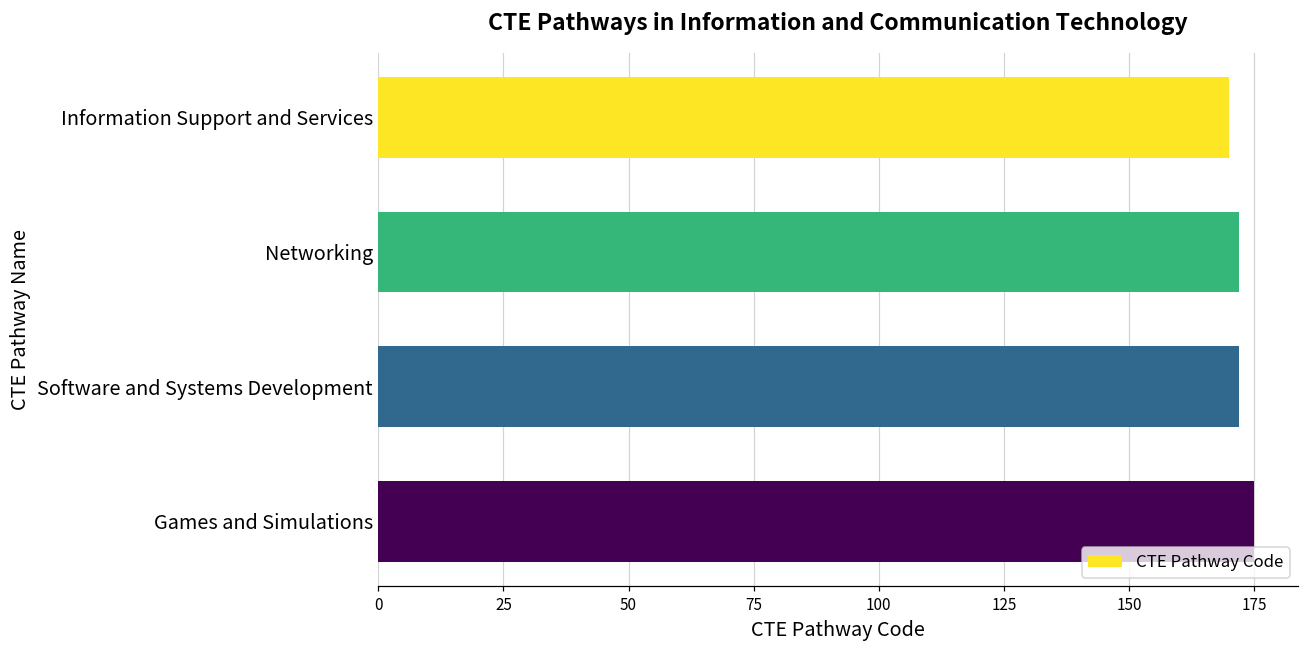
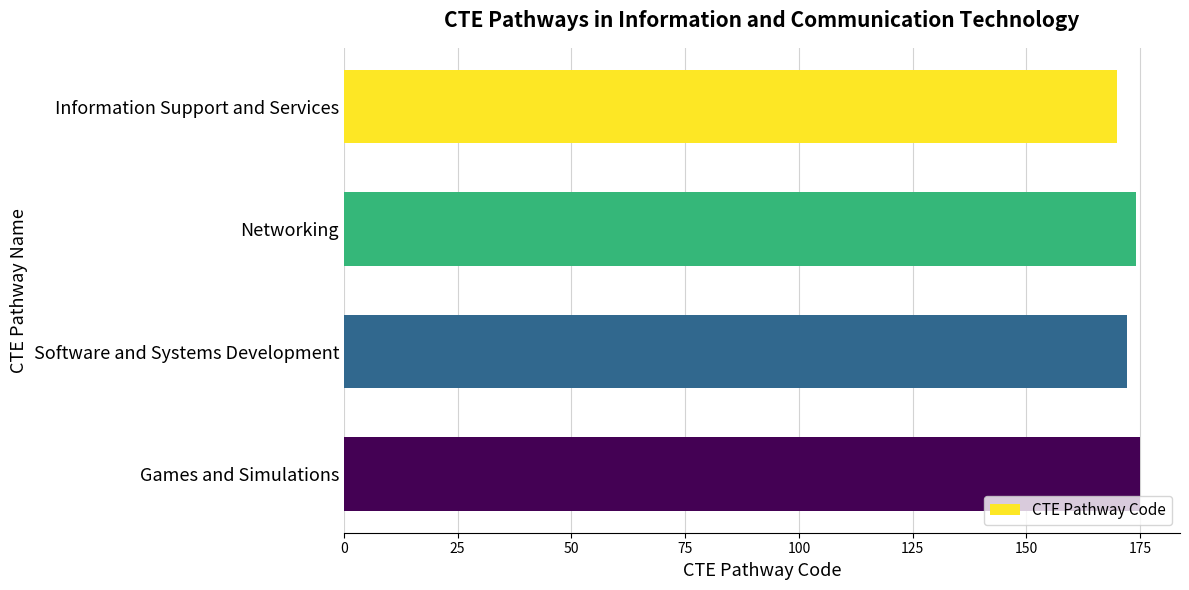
  {
    "Information Support and Services": 170,
-   "Networking": 172,
+   "Networking": 174,
    "Software and Systems Development": 172,
    "Games and Simulations": 175
  }
